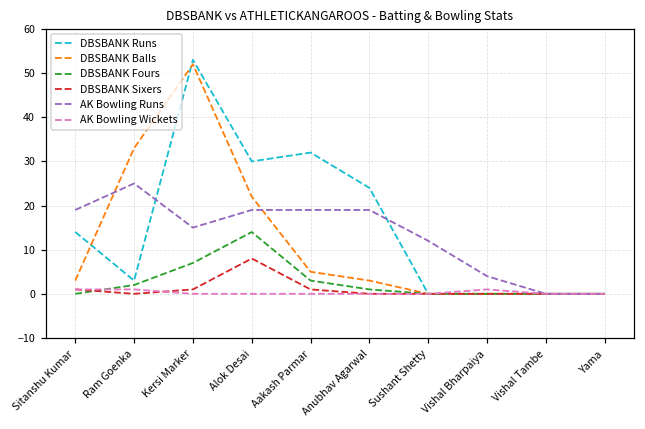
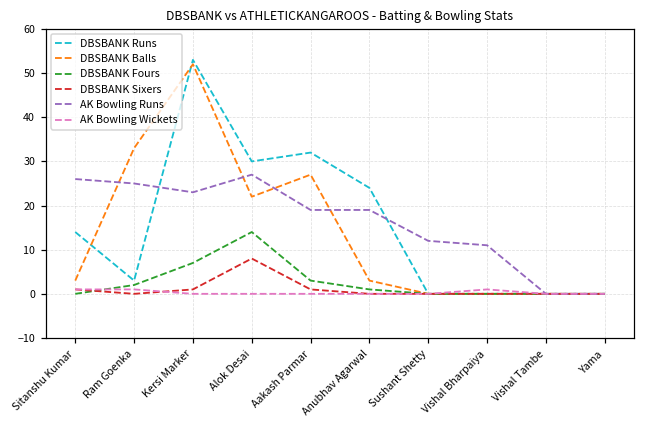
  {
    "DBSBANK Runs": {
      "Sitanshu Kumar": 14,
      "Ram Goenka": 3,
      "Kersi Marker": 53,
      "Alok Desai": 30,
      "Aakash Parmar": 32,
      "Anubhav Agarwal": 24
    },
    "DBSBANK Balls": {
      "Sitanshu Kumar": 3,
      "Ram Goenka": 33,
      "Kersi Marker": 52,
      "Alok Desai": 22,
-     "Aakash Parmar": 5,
+     "Aakash Parmar": 27,
      "Anubhav Agarwal": 3
    },
    "DBSBANK Fours": {
      "Sitanshu Kumar": 0,
      "Ram Goenka": 2,
      "Kersi Marker": 7,
      "Alok Desai": 14,
      "Aakash Parmar": 3,
      "Anubhav Agarwal": 1
    },
    "DBSBANK Sixers": {
      "Ram Goenka": 0,
      "Kersi Marker": 1,
      "Alok Desai": 8,
      "Aakash Parmar": 1
    },
    "AK Bowling Runs": {
-     "Sitanshu Kumar": 19,
+     "Sitanshu Kumar": 26,
      "Ram Goenka": 25,
-     "Kersi Marker": 15,
-     "Alok Desai": 19,
+     "Kersi Marker": 23,
+     "Alok Desai": 27,
      "Aakash Parmar": 19,
      "Anubhav Agarwal": 19,
      "Sushant Shetty": 12,
-     "Vishal Bharpaiya": 4
+     "Vishal Bharpaiya": 11
    },
    "AK Bowling Wickets": {
      "Ram Goenka": 1,
      "Kersi Marker": 0,
      "Alok Desai": 0,
      "Aakash Parmar": 0,
      "Vishal Bharpaiya": 1
    }
  }
